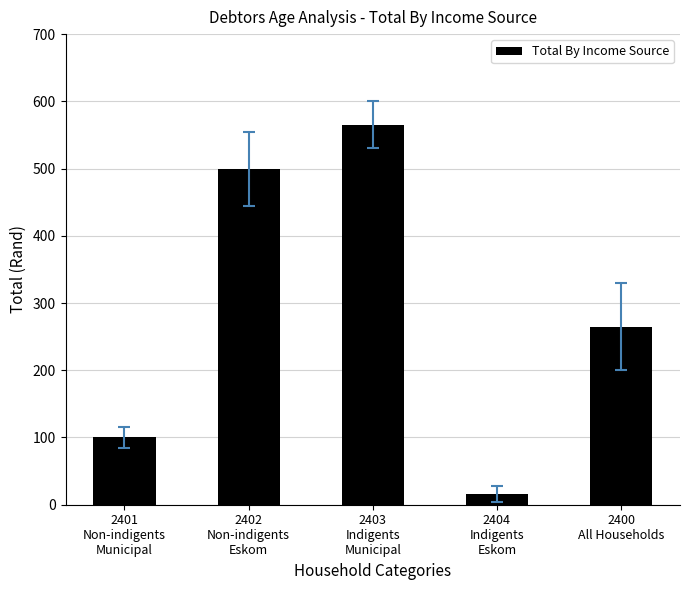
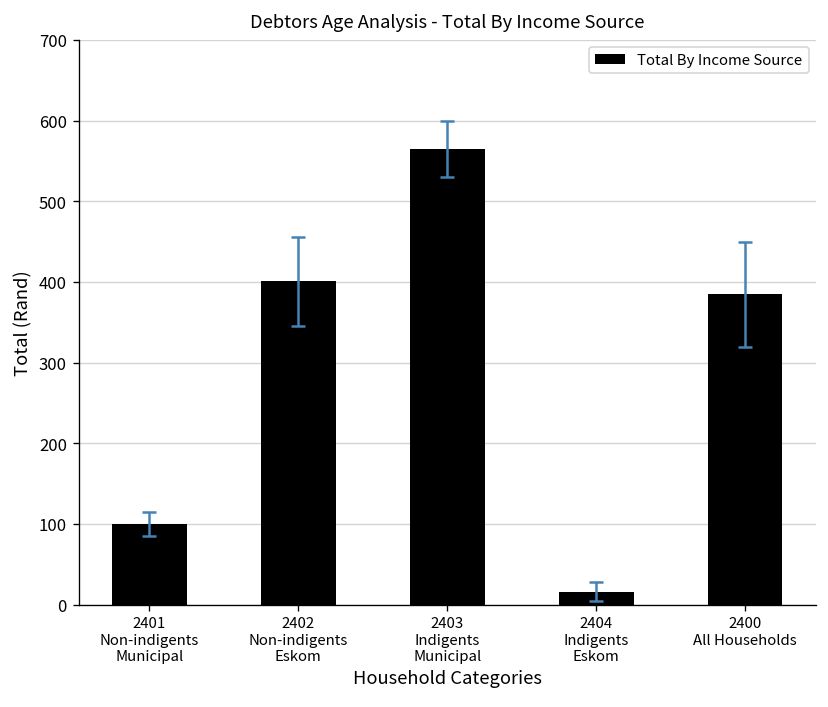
  {
    "Total By Income Source": {
      "2401 Non-indigents Municipal": 100,
-     "2402 Non-indigents Eskom": 500,
+     "2402 Non-indigents Eskom": 400,
      "2403 Indigents Municipal": 570,
      "2404 Indigents Eskom": 20,
-     "2400 All Households": 270
+     "2400 All Households": 390
    }
  }
